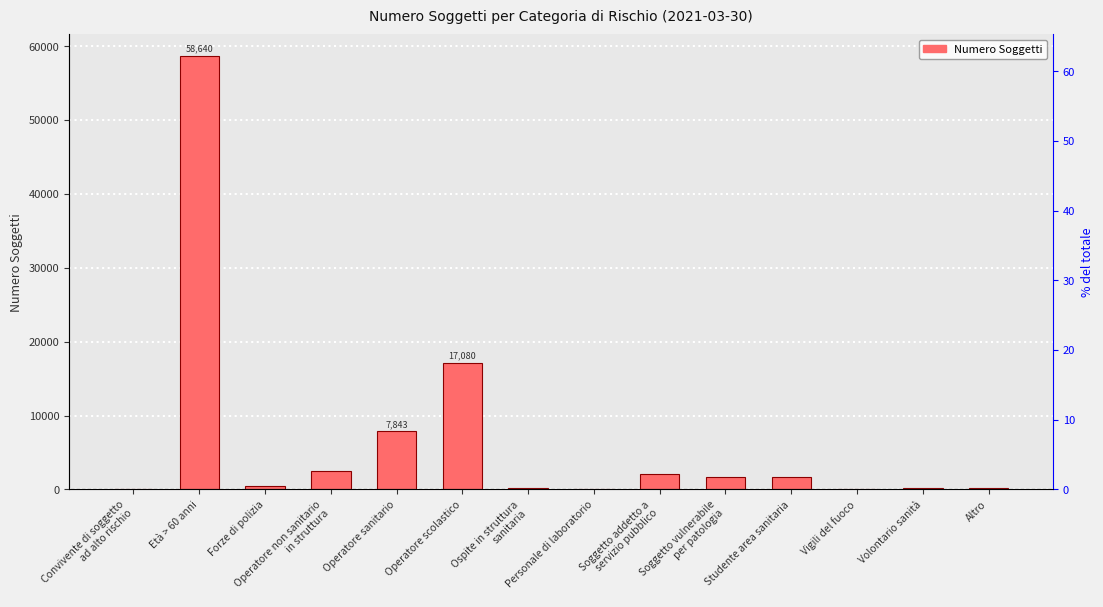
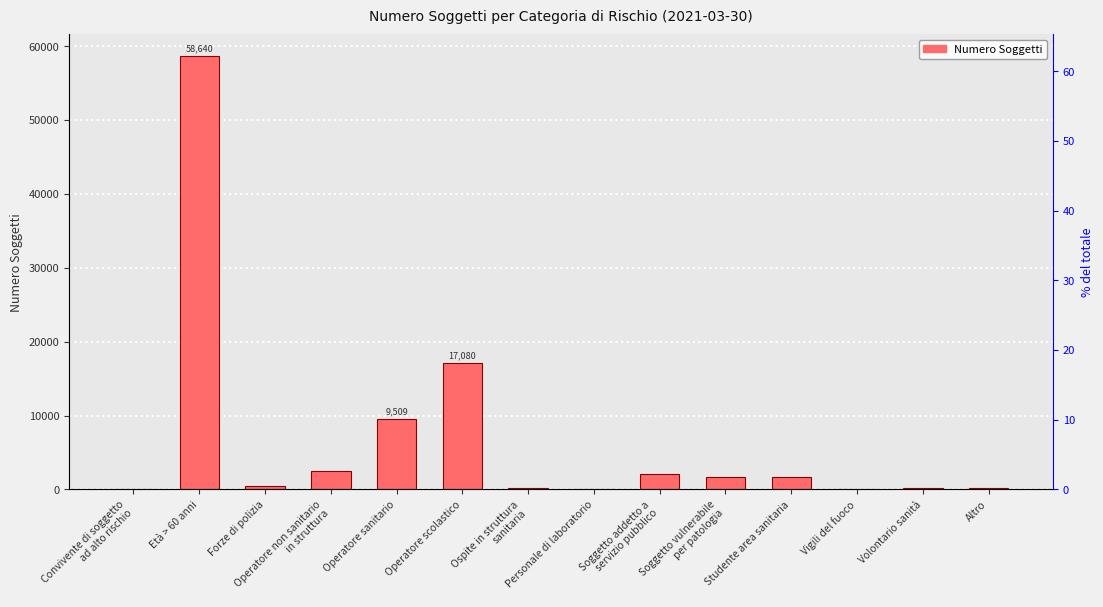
  {
    "Età > 60 anni": "58,640",
-   "Operatore sanitario": "7,843",
+   "Operatore sanitario": "9,509",
    "Operatore scolastico": "17,080"
  }
